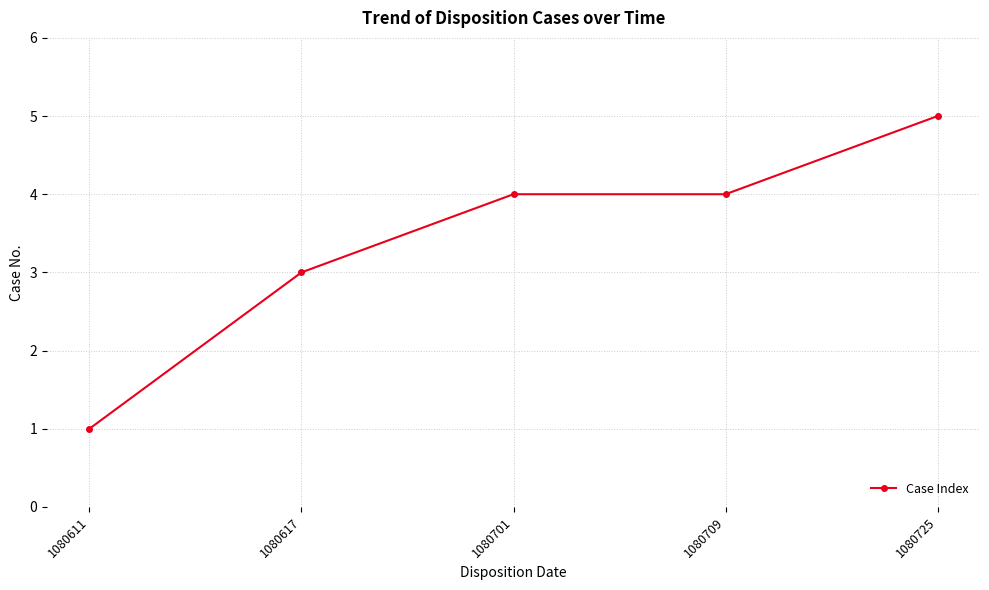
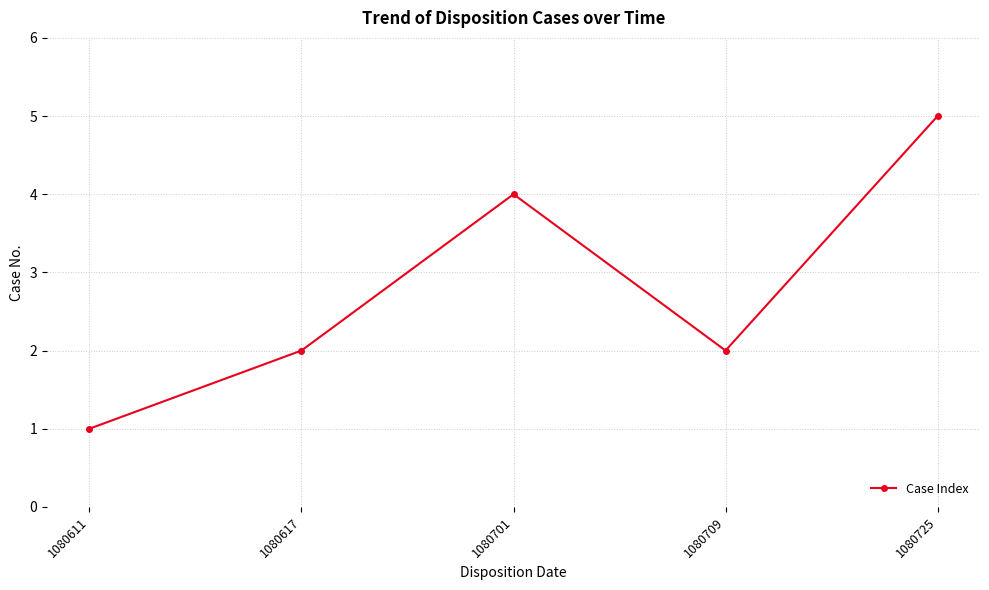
  {
    "1080611": 1,
-   "1080617": 3,
+   "1080617": 2,
    "1080701": 4,
-   "1080709": 4,
+   "1080709": 2,
    "1080725": 5
  }
